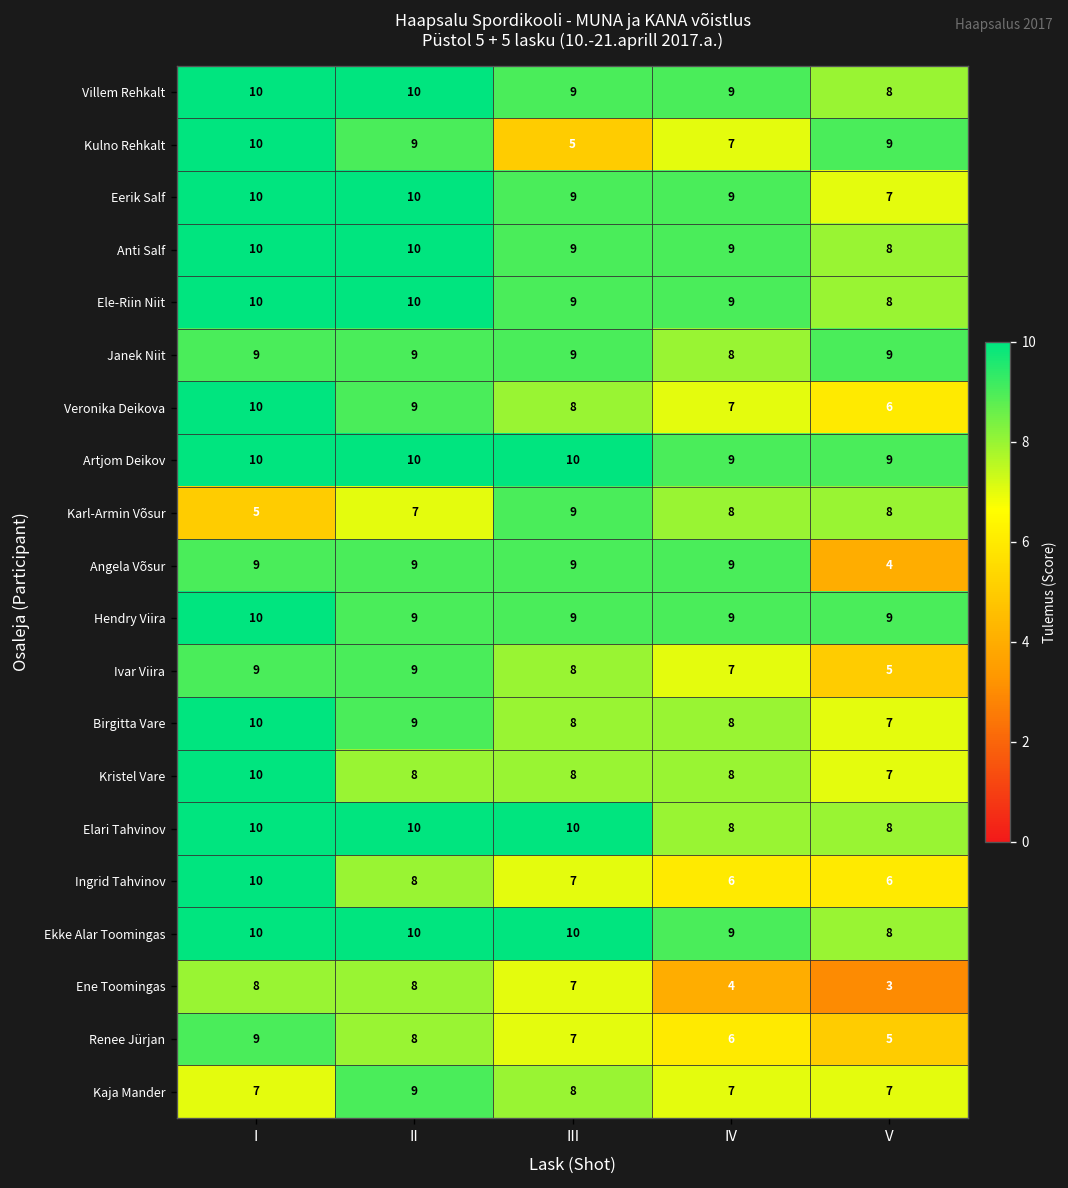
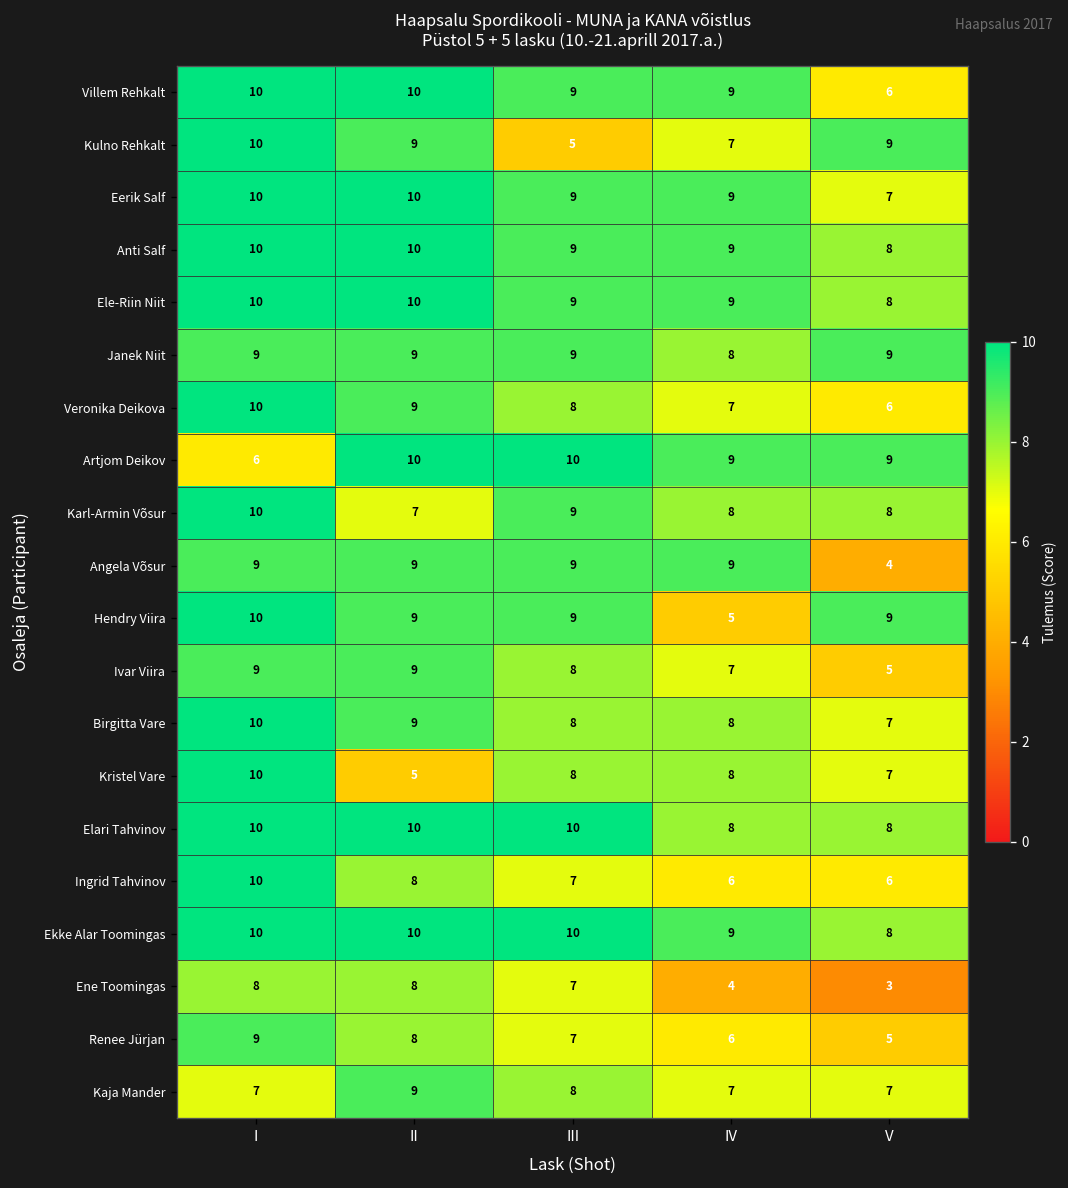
  {
    "Villem Rehkalt": {
      "I": 10,
      "II": 10,
      "III": 9,
      "IV": 9,
-     "V": 8
+     "V": 6
    },
    "Kulno Rehkalt": {
      "I": 10,
      "II": 9,
      "III": 5,
      "IV": 7,
      "V": 9
    },
    "Eerik Salf": {
      "I": 10,
      "II": 10,
      "III": 9,
      "IV": 9,
      "V": 7
    },
    "Anti Salf": {
      "I": 10,
      "II": 10,
      "III": 9,
      "IV": 9,
      "V": 8
    },
    "Ele-Riin Niit": {
      "I": 10,
      "II": 10,
      "III": 9,
      "IV": 9,
      "V": 8
    },
    "Janek Niit": {
      "I": 9,
      "II": 9,
      "III": 9,
      "IV": 8,
      "V": 9
    },
    "Veronika Deikova": {
      "I": 10,
      "II": 9,
      "III": 8,
      "IV": 7,
      "V": 6
    },
    "Artjom Deikov": {
-     "I": 10,
+     "I": 6,
      "II": 10,
      "III": 10,
      "IV": 9,
      "V": 9
    },
    "Karl-Armin Võsur": {
-     "I": 5,
+     "I": 10,
      "II": 7,
      "III": 9,
      "IV": 8,
      "V": 8
    },
    "Angela Võsur": {
      "I": 9,
      "II": 9,
      "III": 9,
      "IV": 9,
      "V": 4
    },
    "Hendry Viira": {
      "I": 10,
      "II": 9,
      "III": 9,
-     "IV": 9,
+     "IV": 5,
      "V": 9
    },
    "Ivar Viira": {
      "I": 9,
      "II": 9,
      "III": 8,
      "IV": 7,
      "V": 5
    },
    "Birgitta Vare": {
      "I": 10,
      "II": 9,
      "III": 8,
      "IV": 8,
      "V": 7
    },
    "Kristel Vare": {
      "I": 10,
-     "II": 8,
+     "II": 5,
      "III": 8,
      "IV": 8,
      "V": 7
    },
    "Elari Tahvinov": {
      "I": 10,
      "II": 10,
      "III": 10,
      "IV": 8,
      "V": 8
    },
    "Ingrid Tahvinov": {
      "I": 10,
      "II": 8,
      "III": 7,
      "IV": 6,
      "V": 6
    },
    "Ekke Alar Toomingas": {
      "I": 10,
      "II": 10,
      "III": 10,
      "IV": 9,
      "V": 8
    },
    "Ene Toomingas": {
      "I": 8,
      "II": 8,
      "III": 7,
      "IV": 4,
      "V": 3
    },
    "Renee Jürjan": {
      "I": 9,
      "II": 8,
      "III": 7,
      "IV": 6,
      "V": 5
    },
    "Kaja Mander": {
      "I": 7,
      "II": 9,
      "III": 8,
      "IV": 7,
      "V": 7
    }
  }
